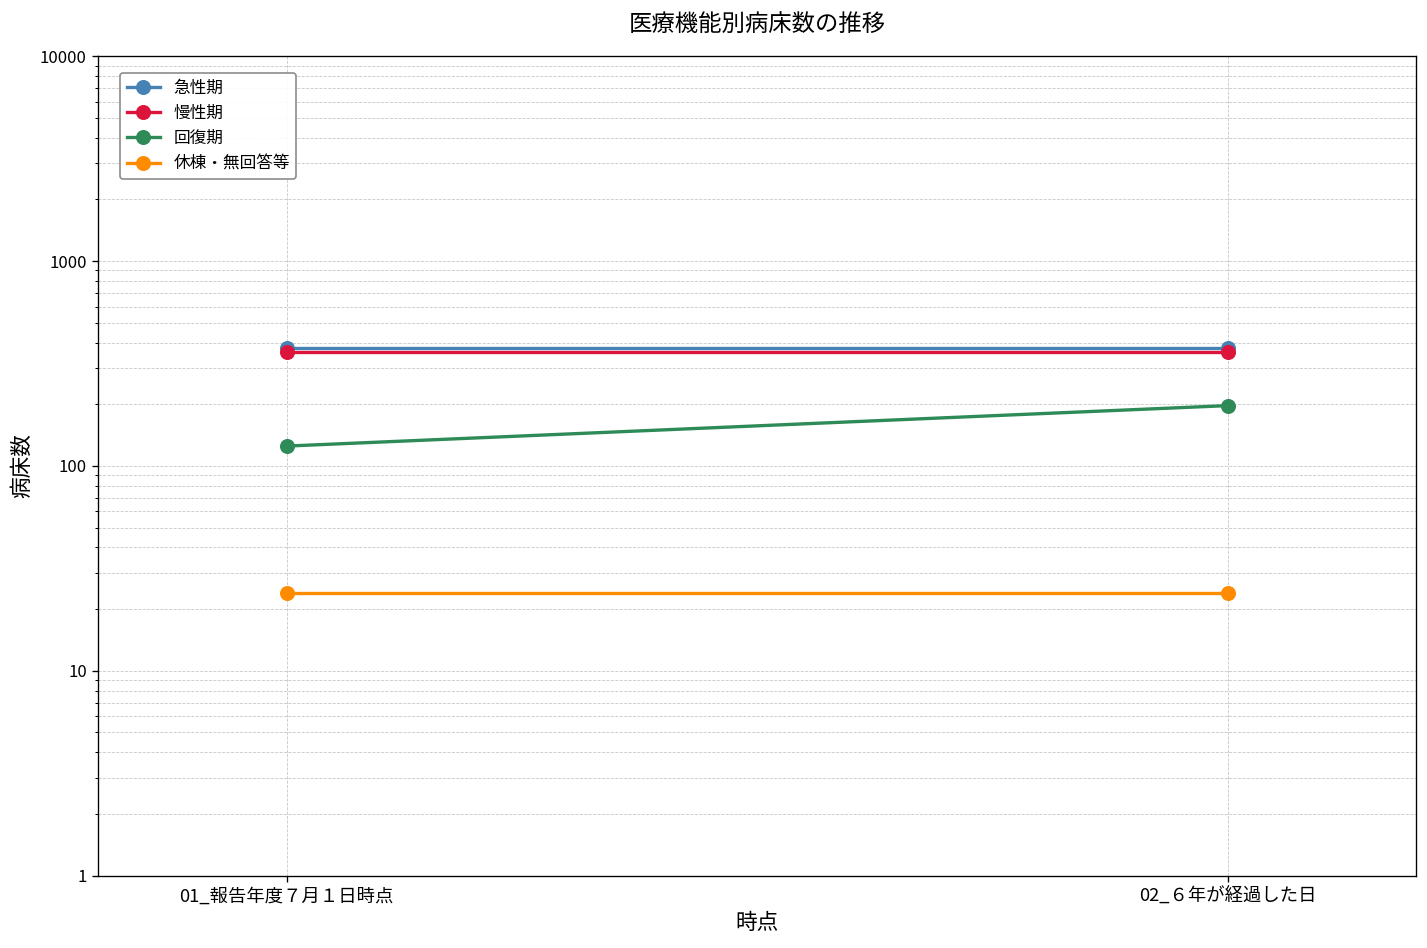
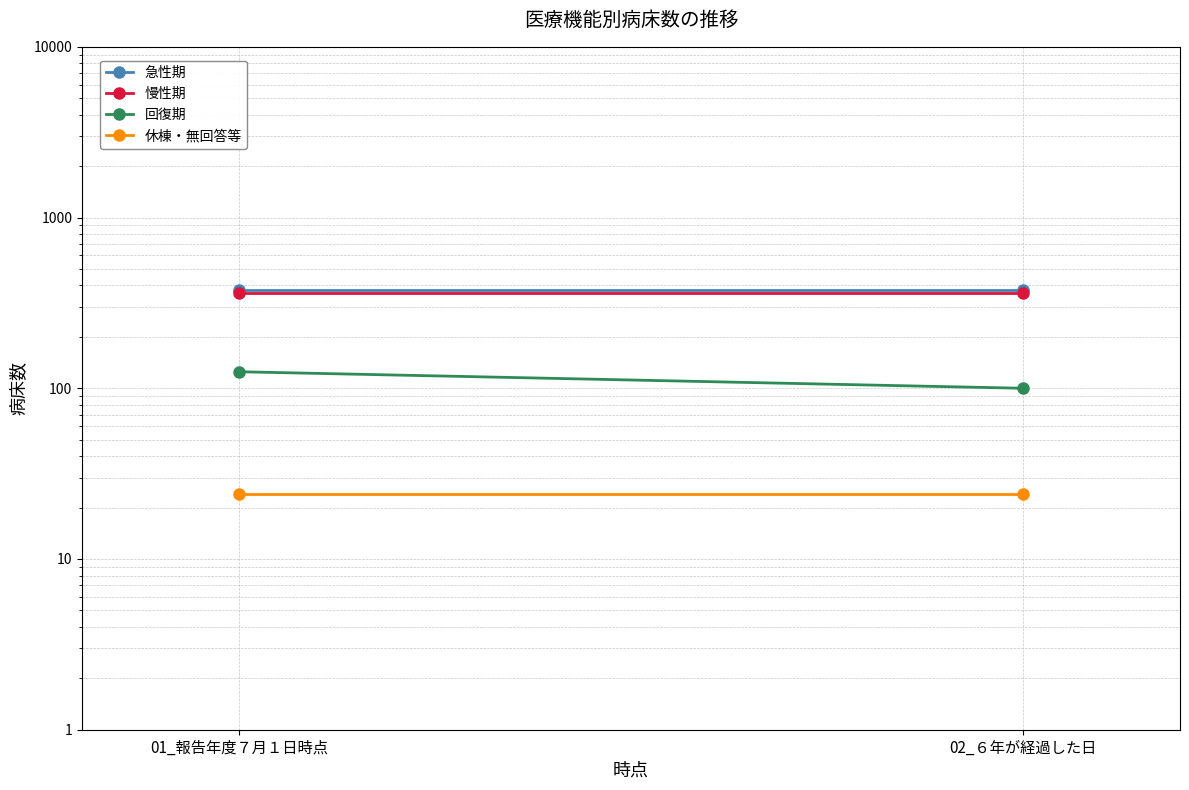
  {
    "急性期": {
      "01_報告年度７月１日時点": 380,
      "02_６年が経過した日": 380
    },
    "慢性期": {
      "01_報告年度７月１日時点": 360,
      "02_６年が経過した日": 360
    },
    "回復期": {
      "01_報告年度７月１日時点": 130,
-     "02_６年が経過した日": 200
+     "02_６年が経過した日": 100
    },
    "休棟・無回答等": {
      "01_報告年度７月１日時点": 24,
      "02_６年が経過した日": 24
    }
  }
